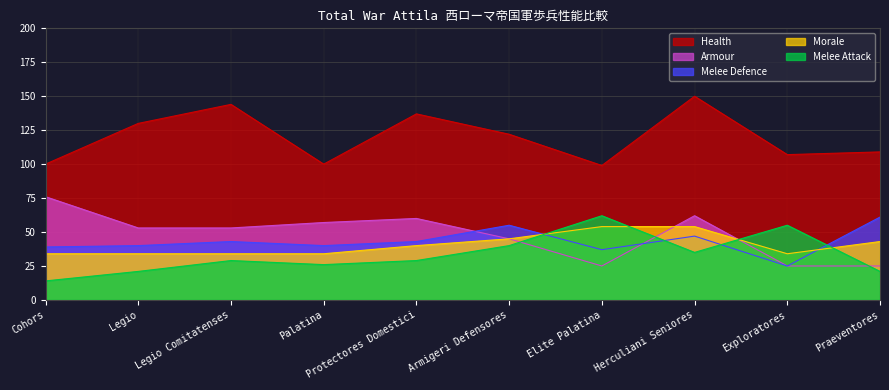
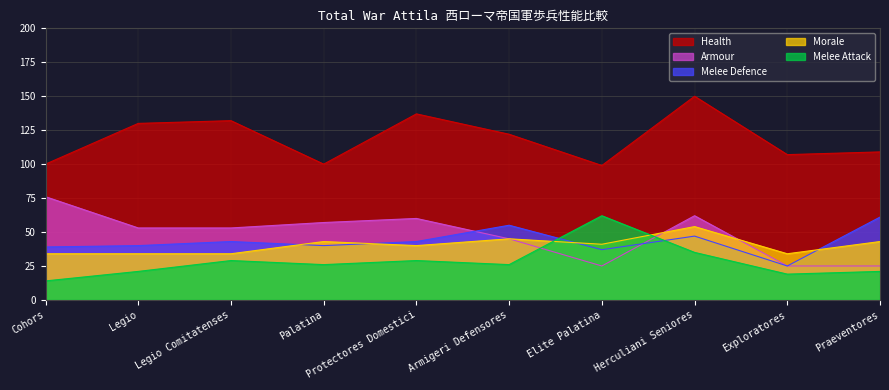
  {
    "Health": {
      "Cohors": 100,
      "Legio": 130,
-     "Legio Comitatenses": 144,
+     "Legio Comitatenses": 132,
      "Palatina": 100,
      "Protectores Domestici": 137,
      "Armigeri Defensores": 122,
      "Elite Palatina": 99,
      "Herculiani Seniores": 150,
      "Exploratores": 107,
      "Praeventores": 109
    },
    "Armour": {
      "Cohors": 76,
      "Legio": 53,
      "Legio Comitatenses": 53,
      "Palatina": 57,
      "Protectores Domestici": 60,
      "Elite Palatina": 25,
      "Herculiani Seniores": 62,
      "Praeventores": 25
    },
    "Melee Defence": {
      "Cohors": 39,
      "Legio": 40,
      "Legio Comitatenses": 43,
      "Palatina": 40,
      "Protectores Domestici": 43,
      "Armigeri Defensores": 55,
      "Elite Palatina": 37,
      "Herculiani Seniores": 47,
      "Praeventores": 61
    },
    "Morale": {
      "Cohors": 34,
      "Legio": 34,
      "Legio Comitatenses": 34,
-     "Palatina": 34,
+     "Palatina": 43,
      "Protectores Domestici": 40,
-     "Elite Palatina": 54,
+     "Elite Palatina": 41,
      "Herculiani Seniores": 54,
      "Exploratores": 34,
      "Praeventores": 43
    },
    "Melee Attack": {
      "Cohors": 14,
      "Legio": 21,
      "Legio Comitatenses": 29,
      "Palatina": 26,
      "Protectores Domestici": 29,
-     "Armigeri Defensores": 40,
+     "Armigeri Defensores": 26,
      "Elite Palatina": 62,
      "Herculiani Seniores": 35,
-     "Exploratores": 55,
+     "Exploratores": 19,
      "Praeventores": 21
    }
  }
